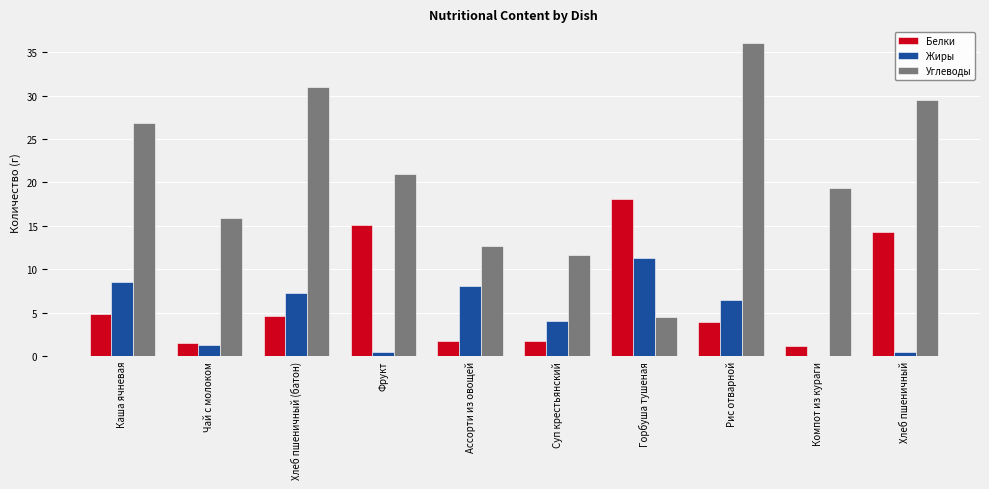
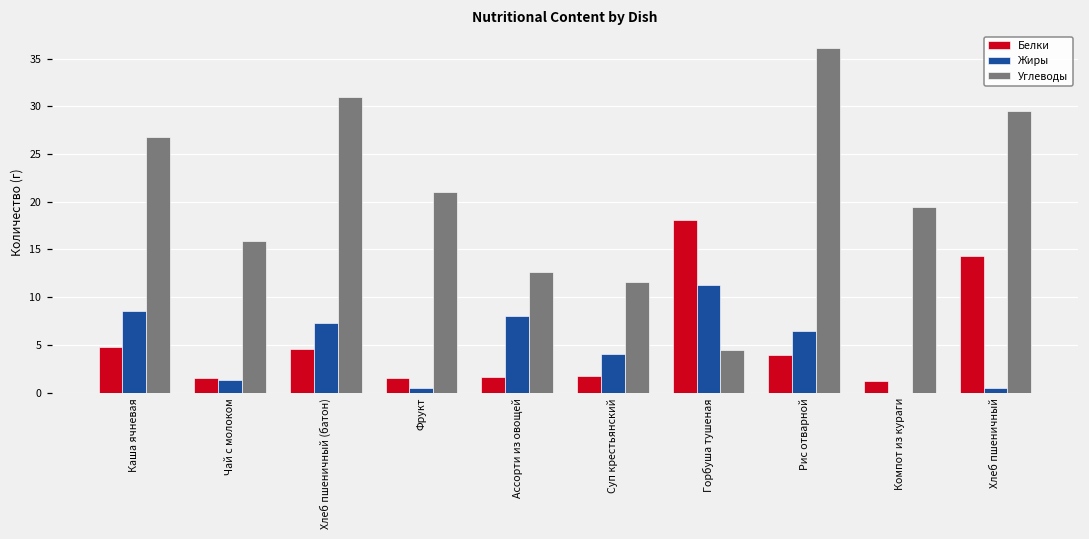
  {
    "Белки": {
      "Каша ячневая": 5,
      "Чай с молоком": 2,
      "Хлеб пшеничный (батон)": 5,
-     "Фрукт": 15,
+     "Фрукт": 2,
      "Ассорти из овощей": 2,
      "Суп крестьянский": 2,
      "Горбуша тушеная": 18,
      "Рис отварной": 4,
      "Компот из кураги": 1,
      "Хлеб пшеничный": 14
    },
    "Жиры": {
      "Каша ячневая": 9,
      "Чай с молоком": 1,
      "Хлеб пшеничный (батон)": 7,
      "Фрукт": 1,
      "Ассорти из овощей": 8,
      "Суп крестьянский": 4,
      "Горбуша тушеная": 11,
      "Рис отварной": 6,
      "Компот из кураги": 0,
      "Хлеб пшеничный": 0
    },
    "Углеводы": {
      "Каша ячневая": 27,
      "Чай с молоком": 16,
      "Хлеб пшеничный (батон)": 31,
      "Фрукт": 21,
      "Ассорти из овощей": 13,
      "Суп крестьянский": 12,
      "Горбуша тушеная": 5,
      "Рис отварной": 36,
      "Компот из кураги": 19,
      "Хлеб пшеничный": 30
    }
  }
